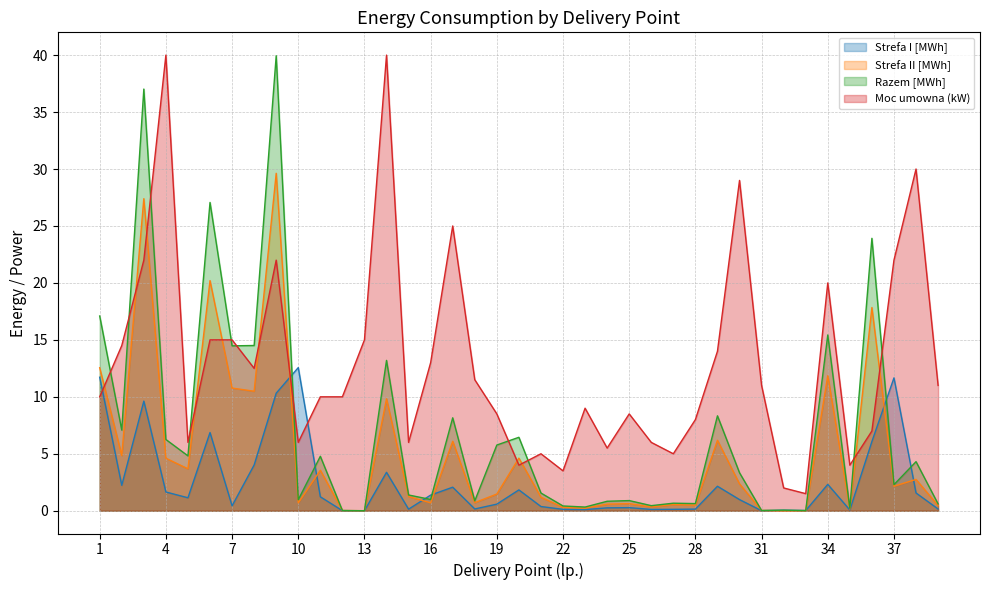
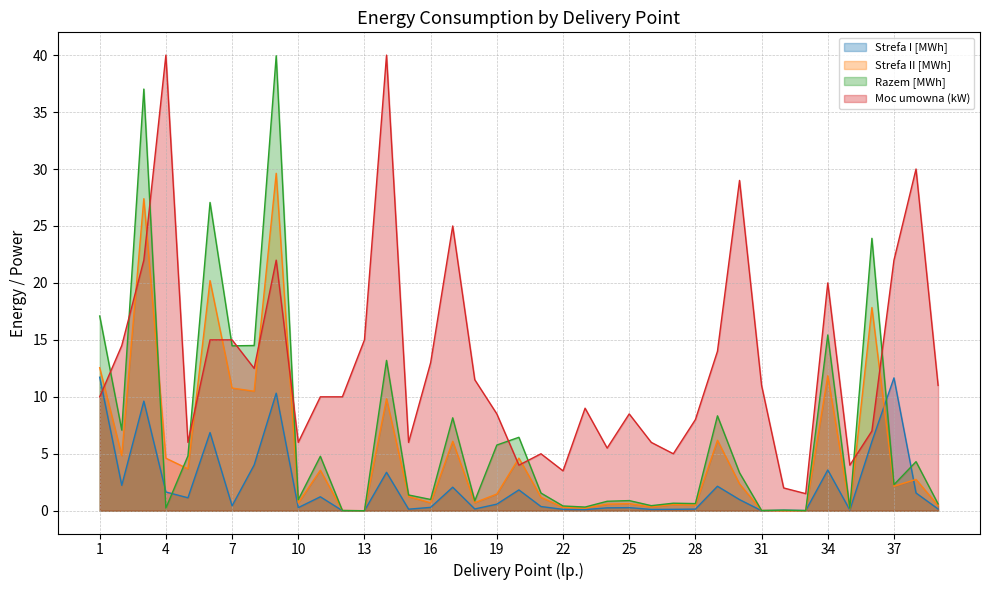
  {
    "Strefa I [MWh]": {
      "1": 11.7,
      "4": 1.6,
      "7": 0.4,
-     "10": 12.6,
-     "16": 1.4,
+     "10": 0.3,
+     "16": 0.3,
      "19": 0.6,
      "25": 0.3,
      "28": 0.1,
-     "34": 2.3,
+     "34": 3.6,
      "37": 11.7
    },
    "Razem [MWh]": {
      "1": 17.1,
-     "4": 6.3,
+     "4": 0.2,
      "7": 14.5,
      "10": 1.0,
      "16": 1.0,
      "19": 5.8,
      "25": 0.9,
      "34": 15.4
    }
  }
